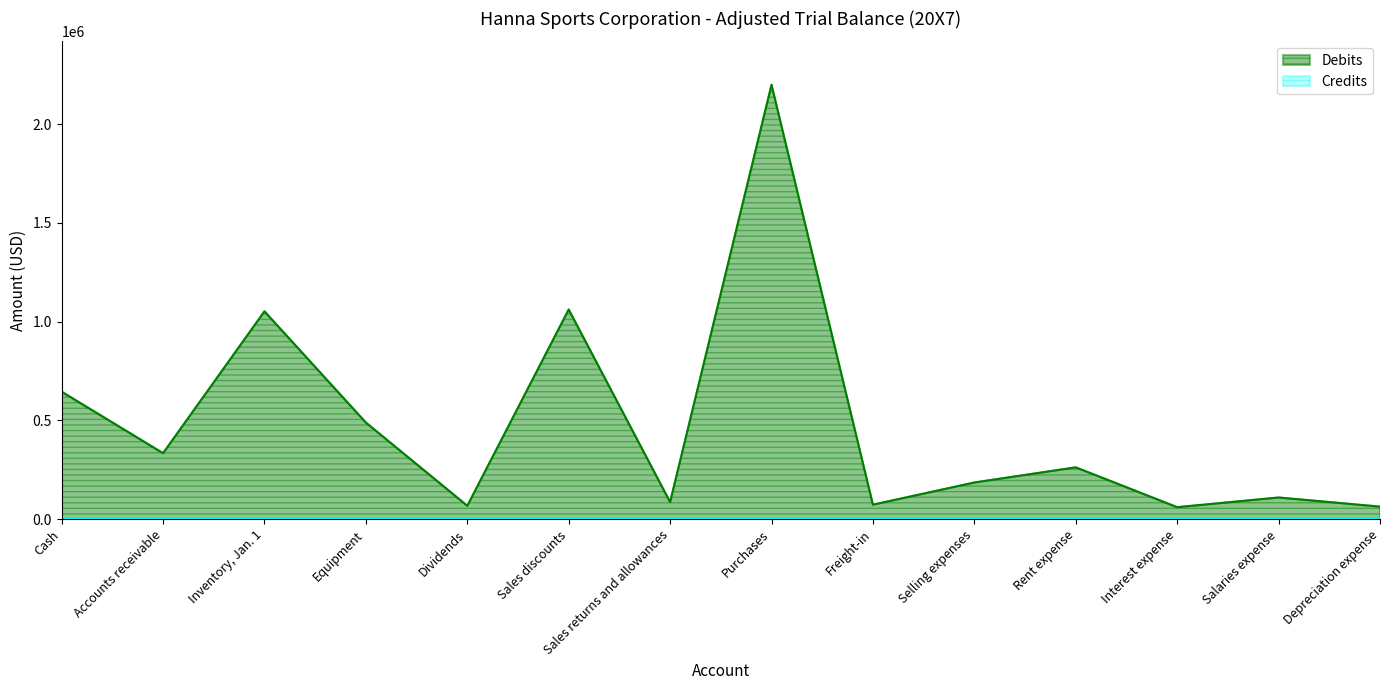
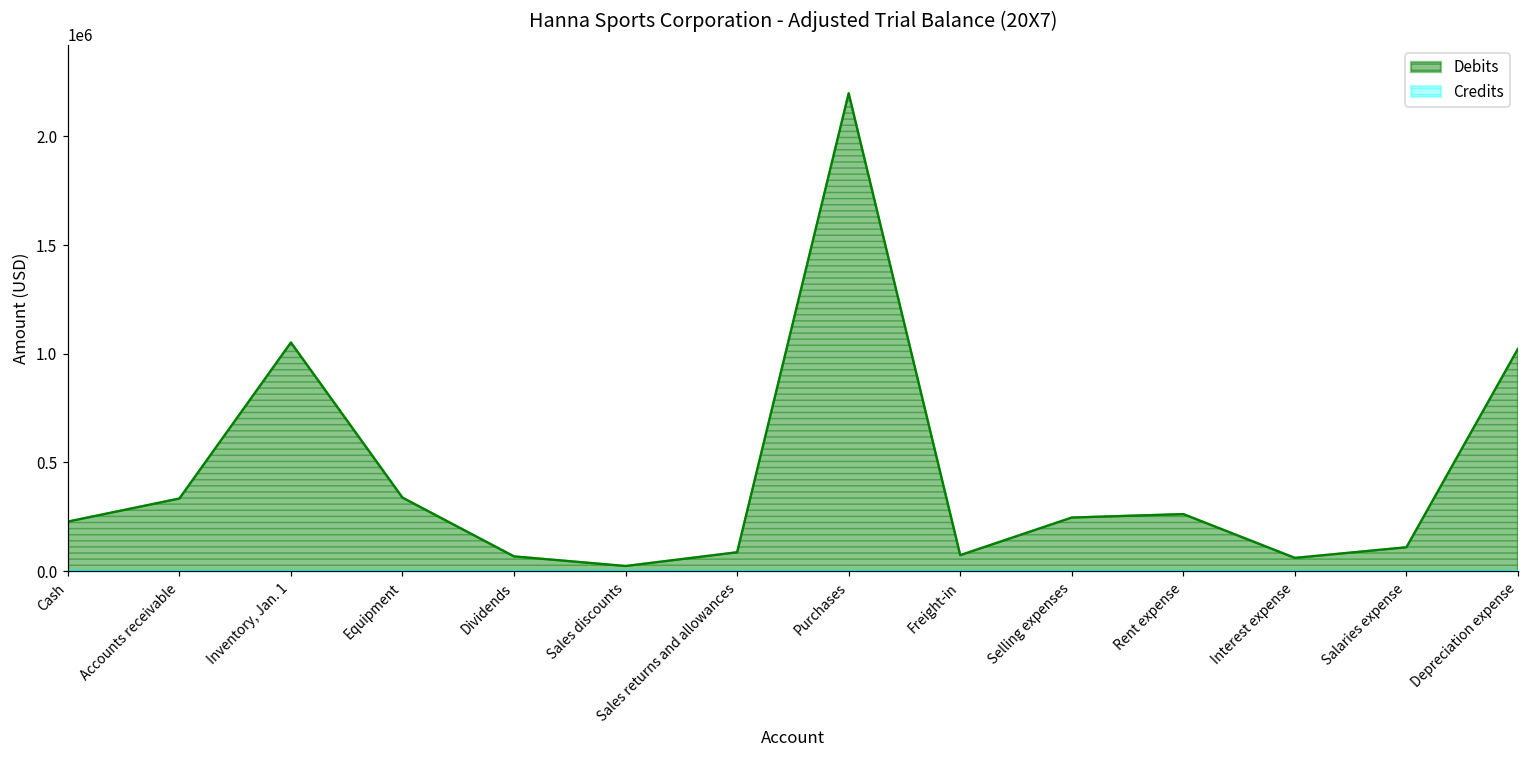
  {
    "Debits": {
-     "Cash": 640000,
+     "Cash": 230000,
      "Accounts receivable": 330000,
      "Inventory, Jan. 1": 1050000,
-     "Equipment": 490000,
+     "Equipment": 340000,
      "Dividends": 70000,
-     "Sales discounts": 1060000,
+     "Sales discounts": 20000,
      "Sales returns and allowances": 90000,
      "Purchases": 2200000,
      "Freight-in": 70000,
-     "Selling expenses": 190000,
+     "Selling expenses": 250000,
      "Rent expense": 260000,
      "Interest expense": 60000,
      "Salaries expense": 110000,
-     "Depreciation expense": 60000
+     "Depreciation expense": 1020000
    },
    "Credits": {
      "Cash": 0,
      "Accounts receivable": 0,
      "Inventory, Jan. 1": 0,
      "Equipment": 0,
      "Dividends": 0,
      "Sales discounts": 0,
      "Sales returns and allowances": 0,
      "Purchases": 0,
      "Freight-in": 0,
      "Selling expenses": 0,
      "Rent expense": 0,
      "Interest expense": 0,
      "Salaries expense": 0,
      "Depreciation expense": 0
    }
  }
